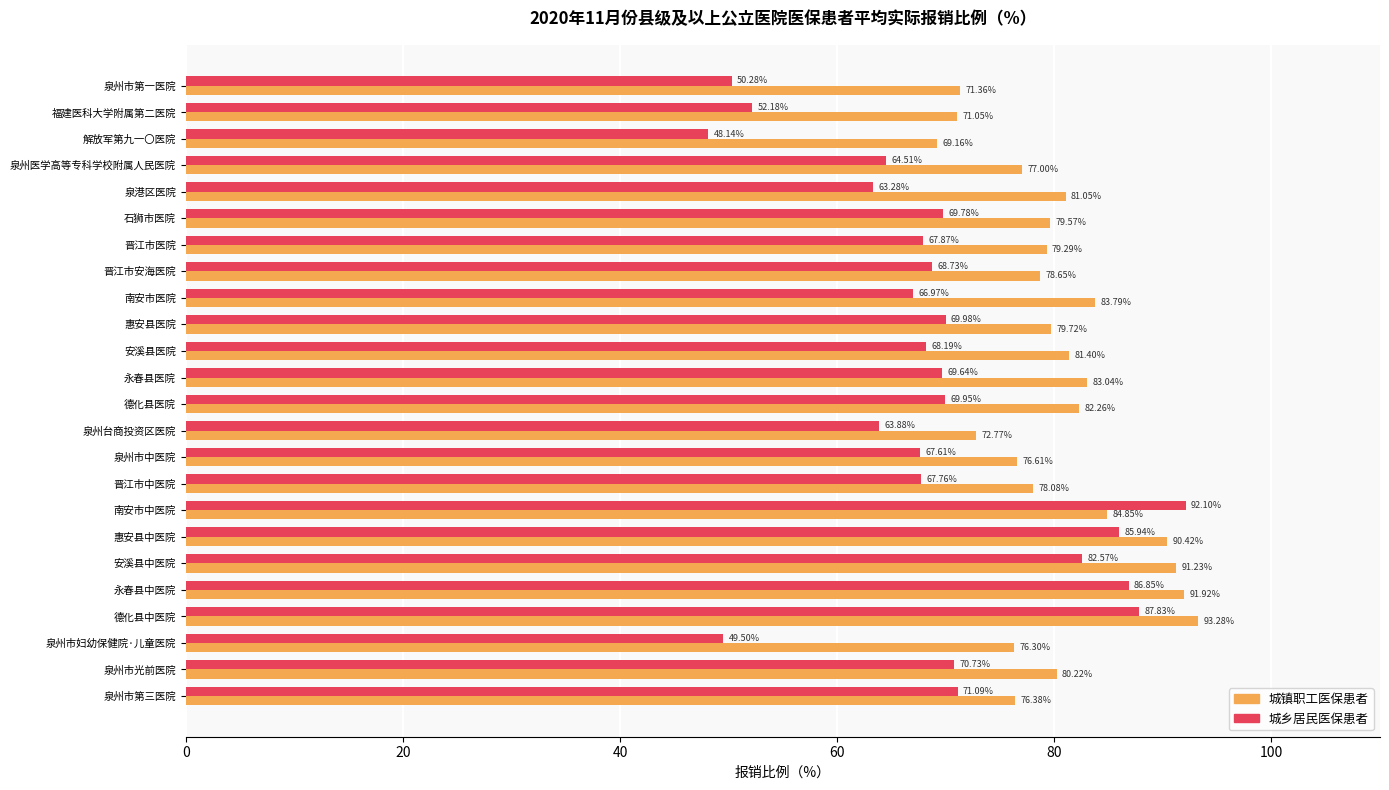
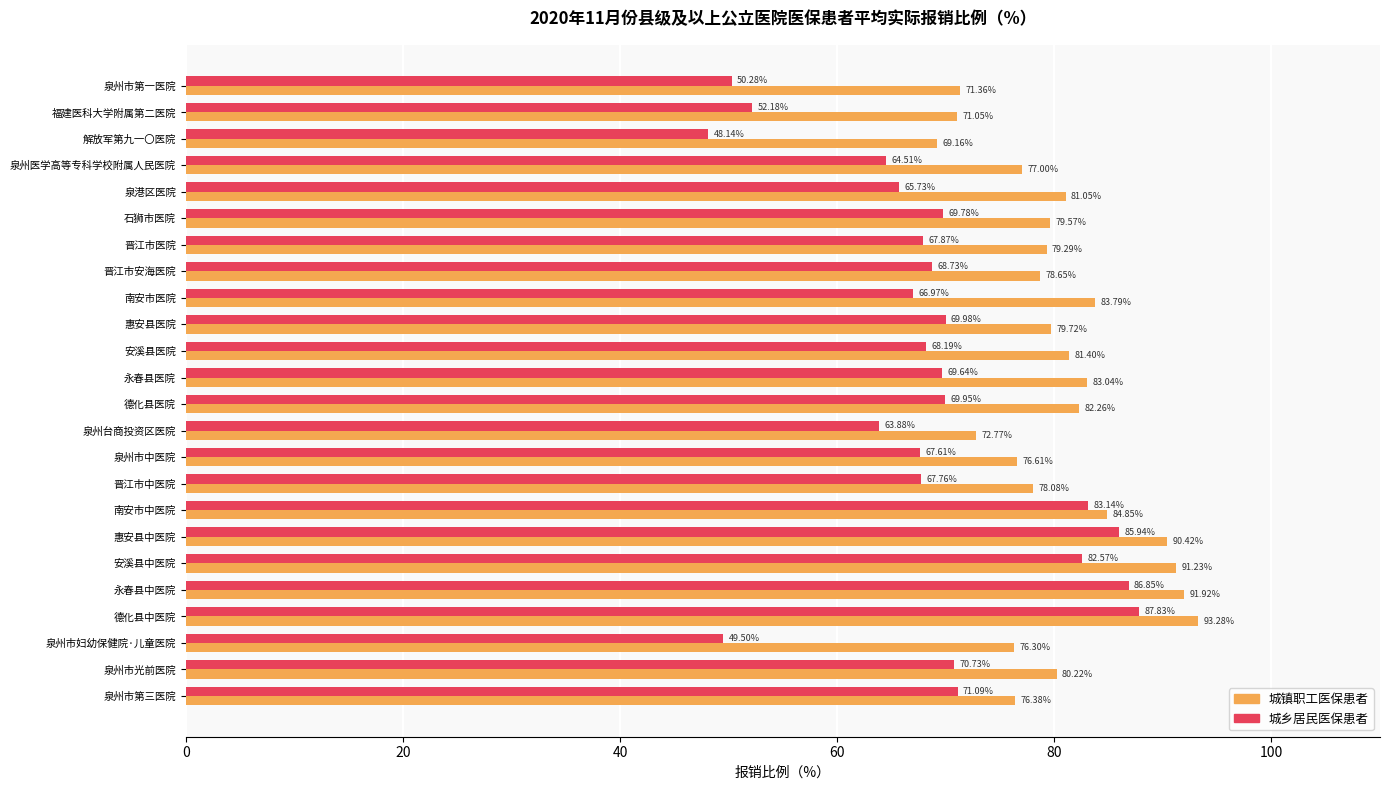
  {
    "城镇职工医保患者": {
      "泉州市第一医院": "71.36%",
      "福建医科大学附属第二医院": "71.05%",
      "解放军第九一〇医院": "69.16%",
      "泉州医学高等专科学校附属人民医院": "77.00%",
      "泉港区医院": "81.05%",
      "石狮市医院": "79.57%",
      "晋江市医院": "79.29%",
      "晋江市安海医院": "78.65%",
      "南安市医院": "83.79%",
      "惠安县医院": "79.72%",
      "安溪县医院": "81.40%",
      "永春县医院": "83.04%",
      "德化县医院": "82.26%",
      "泉州台商投资区医院": "72.77%",
      "泉州市中医院": "76.61%",
      "晋江市中医院": "78.08%",
      "南安市中医院": "84.85%",
      "惠安县中医院": "90.42%",
      "安溪县中医院": "91.23%",
      "永春县中医院": "91.92%",
      "德化县中医院": "93.28%",
      "泉州市妇幼保健院·儿童医院": "76.30%",
      "泉州市光前医院": "80.22%",
      "泉州市第三医院": "76.38%"
    },
    "城乡居民医保患者": {
      "泉州市第一医院": "50.28%",
      "福建医科大学附属第二医院": "52.18%",
      "解放军第九一〇医院": "48.14%",
      "泉州医学高等专科学校附属人民医院": "64.51%",
-     "泉港区医院": "63.28%",
+     "泉港区医院": "65.73%",
      "石狮市医院": "69.78%",
      "晋江市医院": "67.87%",
      "晋江市安海医院": "68.73%",
      "南安市医院": "66.97%",
      "惠安县医院": "69.98%",
      "安溪县医院": "68.19%",
      "永春县医院": "69.64%",
      "德化县医院": "69.95%",
      "泉州台商投资区医院": "63.88%",
      "泉州市中医院": "67.61%",
      "晋江市中医院": "67.76%",
-     "南安市中医院": "92.10%",
+     "南安市中医院": "83.14%",
      "惠安县中医院": "85.94%",
      "安溪县中医院": "82.57%",
      "永春县中医院": "86.85%",
      "德化县中医院": "87.83%",
      "泉州市妇幼保健院·儿童医院": "49.50%",
      "泉州市光前医院": "70.73%",
      "泉州市第三医院": "71.09%"
    }
  }
